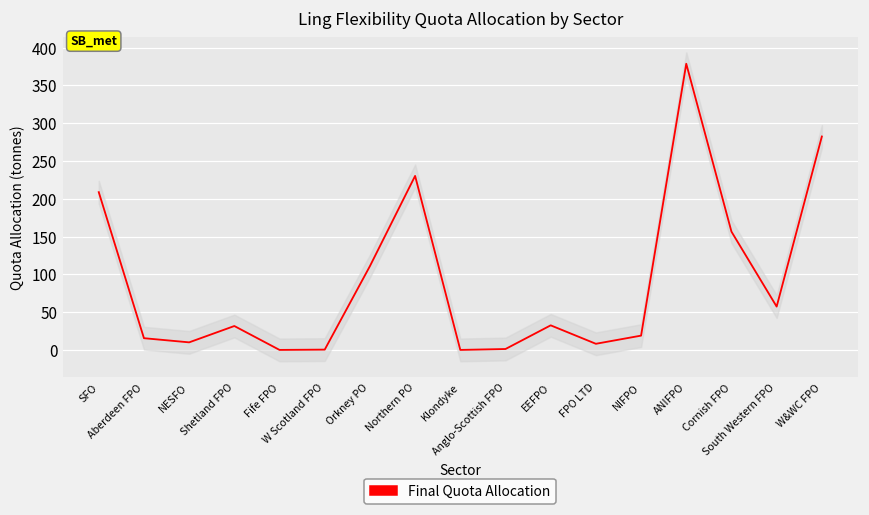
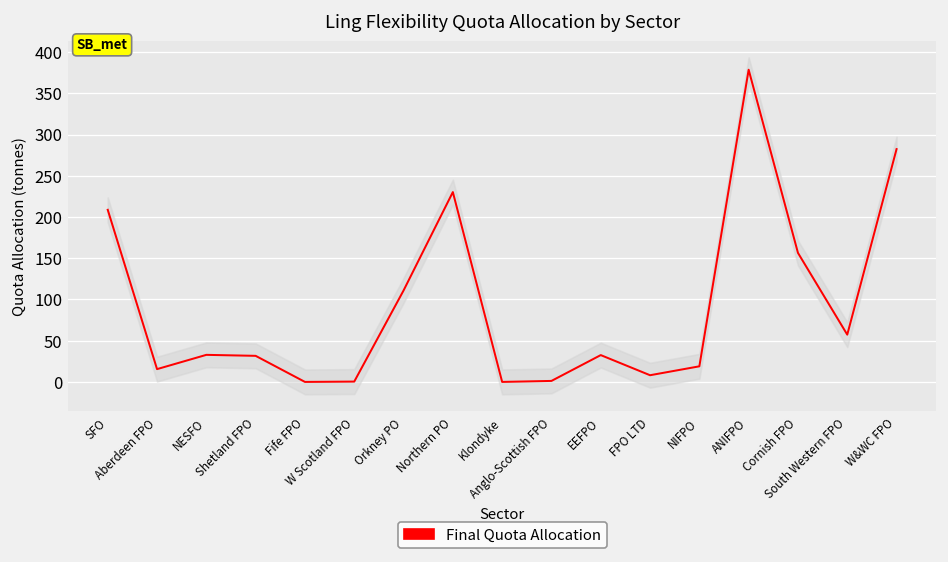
  {
    "Final Quota Allocation": {
      "SFO": 210,
      "Aberdeen FPO": 20,
-     "NESFO": 10,
+     "NESFO": 30,
      "Shetland FPO": 30,
      "Fife FPO": 0,
      "W Scotland FPO": 0,
      "Orkney PO": 110,
      "Northern PO": 230,
      "Klondyke": 0,
      "Anglo-Scottish FPO": 0,
      "EEFPO": 30,
      "FPO LTD": 10,
      "NIFPO": 20,
      "ANIFPO": 380,
      "Cornish FPO": 160,
      "South Western FPO": 60,
      "W&WC FPO": 280
    }
  }
